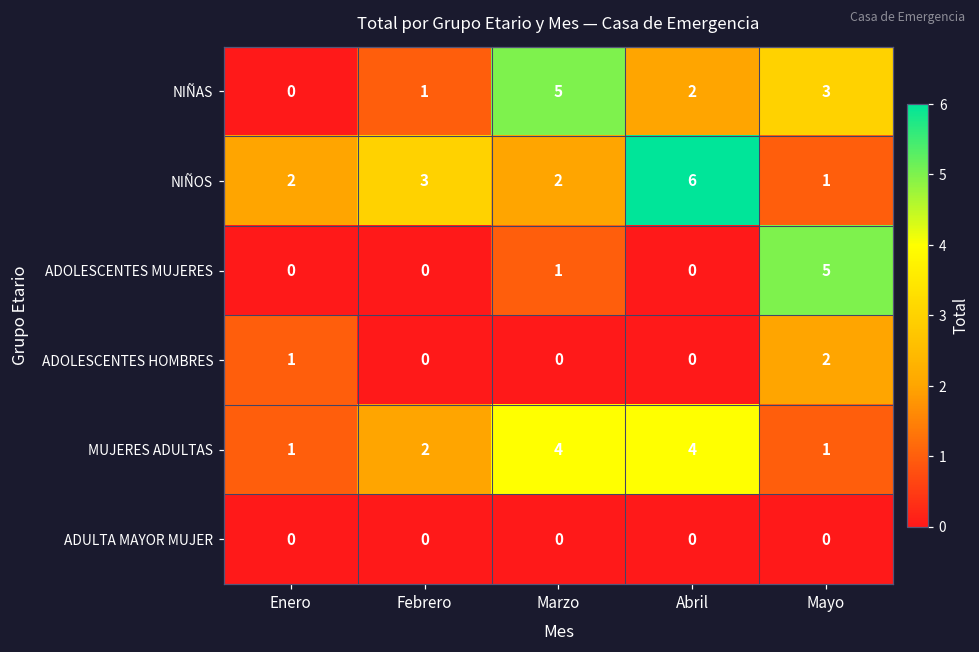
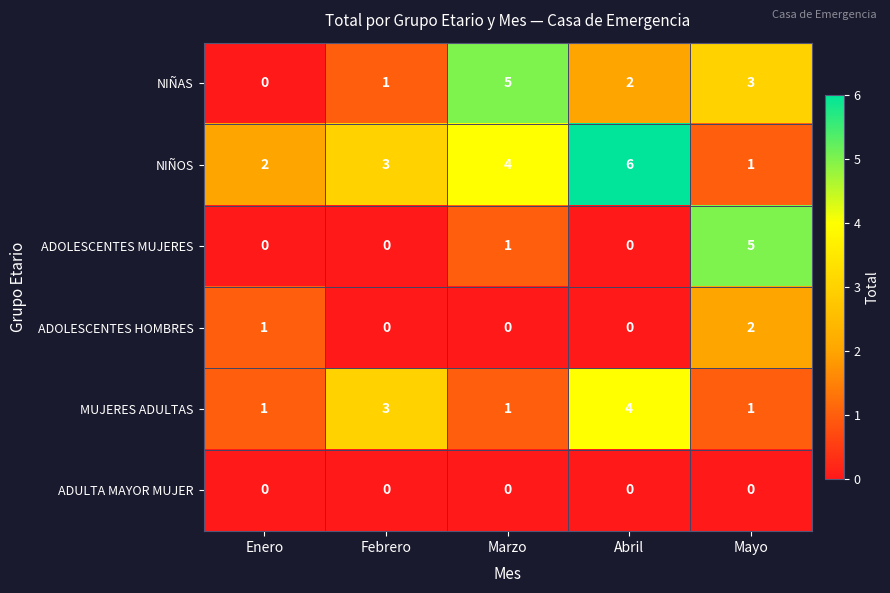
  {
    "NIÑAS": {
      "Enero": 0,
      "Febrero": 1,
      "Marzo": 5,
      "Abril": 2,
      "Mayo": 3
    },
    "NIÑOS": {
      "Enero": 2,
      "Febrero": 3,
-     "Marzo": 2,
+     "Marzo": 4,
      "Abril": 6,
      "Mayo": 1
    },
    "ADOLESCENTES MUJERES": {
      "Enero": 0,
      "Febrero": 0,
      "Marzo": 1,
      "Abril": 0,
      "Mayo": 5
    },
    "ADOLESCENTES HOMBRES": {
      "Enero": 1,
      "Febrero": 0,
      "Marzo": 0,
      "Abril": 0,
      "Mayo": 2
    },
    "MUJERES ADULTAS": {
      "Enero": 1,
-     "Febrero": 2,
-     "Marzo": 4,
+     "Febrero": 3,
+     "Marzo": 1,
      "Abril": 4,
      "Mayo": 1
    },
    "ADULTA MAYOR MUJER": {
      "Enero": 0,
      "Febrero": 0,
      "Marzo": 0,
      "Abril": 0,
      "Mayo": 0
    }
  }
